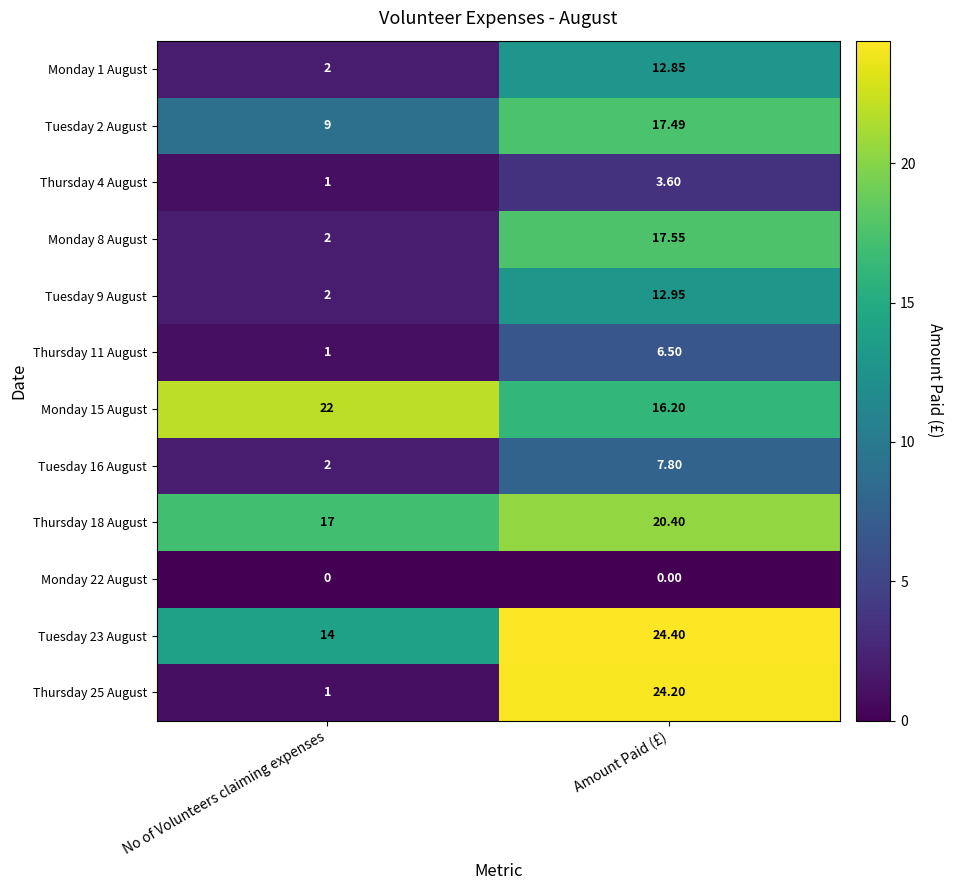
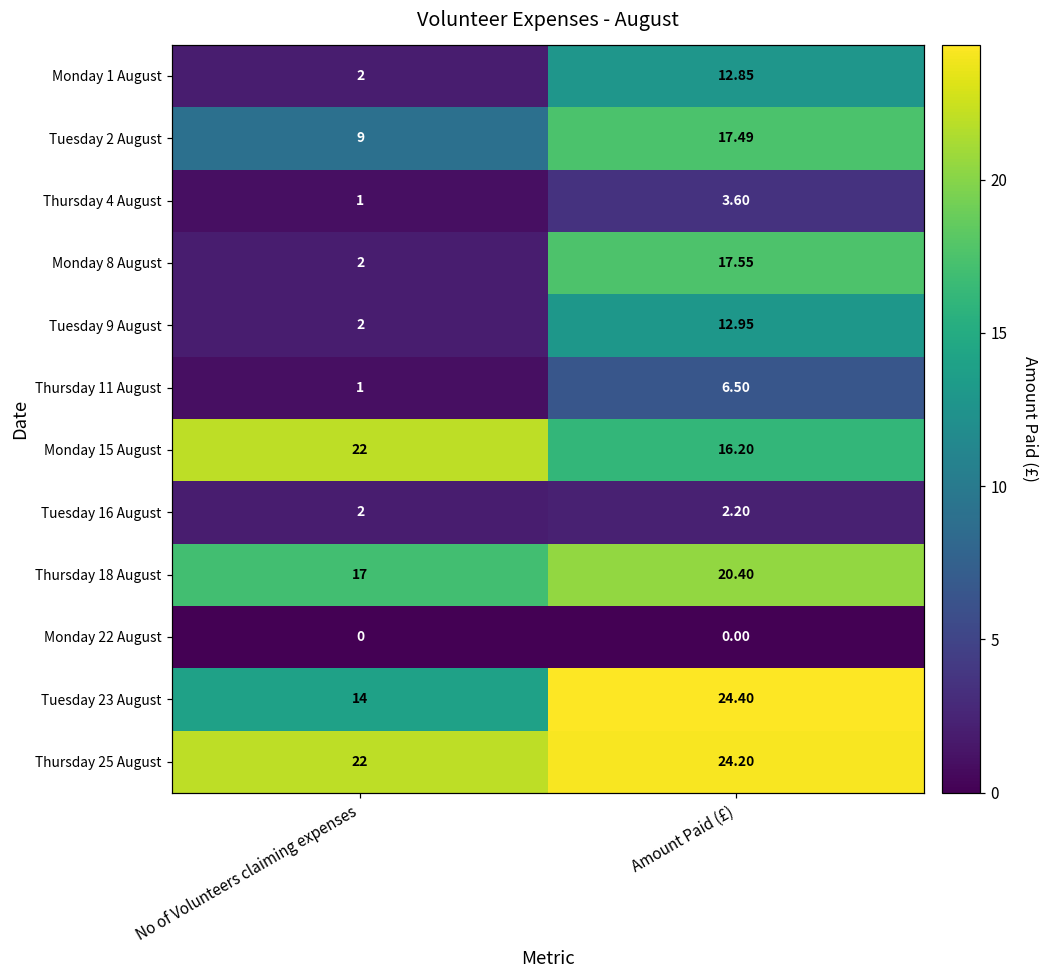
  {
    "Monday 1 August": {
      "No of Volunteers claiming expenses": 2,
      "Amount Paid (£)": 12.85
    },
    "Tuesday 2 August": {
      "No of Volunteers claiming expenses": 9,
      "Amount Paid (£)": 17.49
    },
    "Thursday 4 August": {
      "No of Volunteers claiming expenses": 1,
      "Amount Paid (£)": 3.60
    },
    "Monday 8 August": {
      "No of Volunteers claiming expenses": 2,
      "Amount Paid (£)": 17.55
    },
    "Tuesday 9 August": {
      "No of Volunteers claiming expenses": 2,
      "Amount Paid (£)": 12.95
    },
    "Thursday 11 August": {
      "No of Volunteers claiming expenses": 1,
      "Amount Paid (£)": 6.50
    },
    "Monday 15 August": {
      "No of Volunteers claiming expenses": 22,
      "Amount Paid (£)": 16.20
    },
    "Tuesday 16 August": {
      "No of Volunteers claiming expenses": 2,
-     "Amount Paid (£)": 7.80
+     "Amount Paid (£)": 2.20
    },
    "Thursday 18 August": {
      "No of Volunteers claiming expenses": 17,
      "Amount Paid (£)": 20.40
    },
    "Monday 22 August": {
      "No of Volunteers claiming expenses": 0,
      "Amount Paid (£)": 0.00
    },
    "Tuesday 23 August": {
      "No of Volunteers claiming expenses": 14,
      "Amount Paid (£)": 24.40
    },
    "Thursday 25 August": {
-     "No of Volunteers claiming expenses": 1,
+     "No of Volunteers claiming expenses": 22,
      "Amount Paid (£)": 24.20
    }
  }
